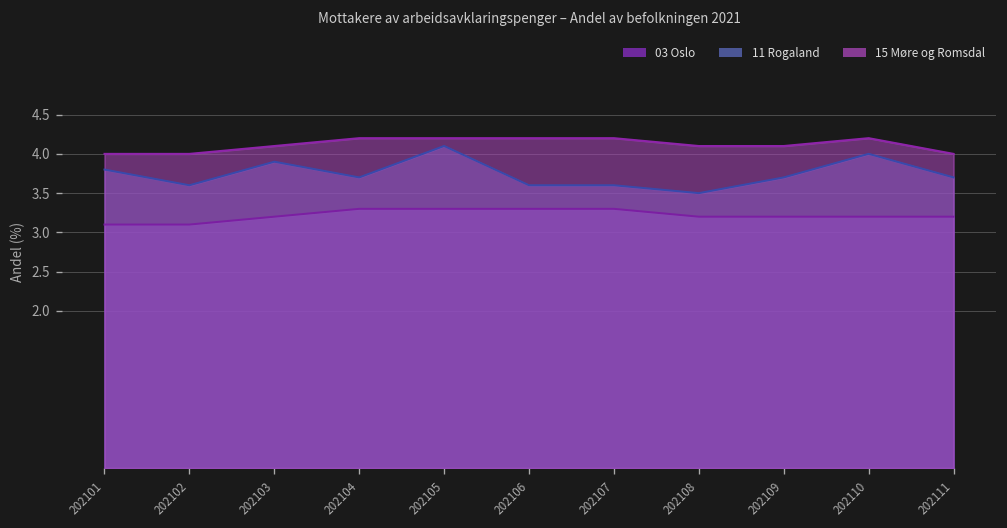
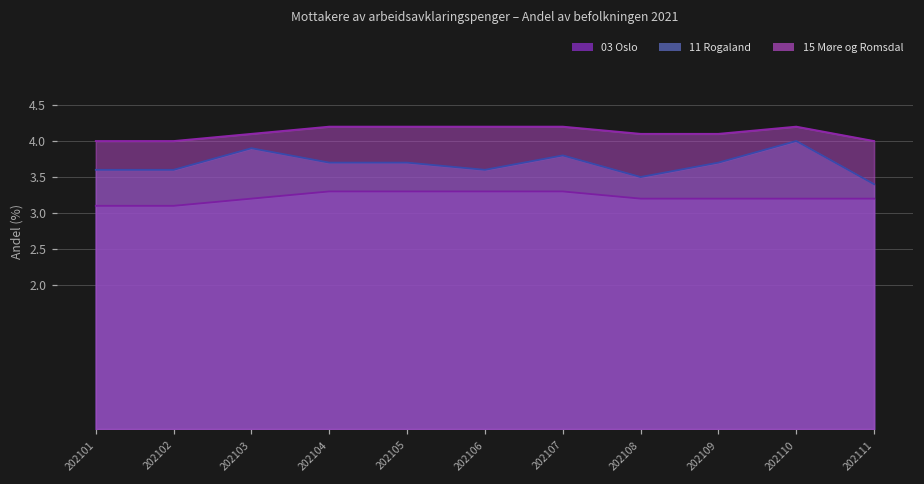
  {
    "11 Rogaland": {
-     "202101": 3.8,
+     "202101": 3.6,
      "202102": 3.6,
      "202103": 3.9,
      "202104": 3.7,
-     "202105": 4.1,
+     "202105": 3.7,
      "202106": 3.6,
-     "202107": 3.6,
+     "202107": 3.8,
      "202108": 3.5,
      "202109": 3.7,
      "202110": 4.0,
-     "202111": 3.7
+     "202111": 3.4
    }
  }
